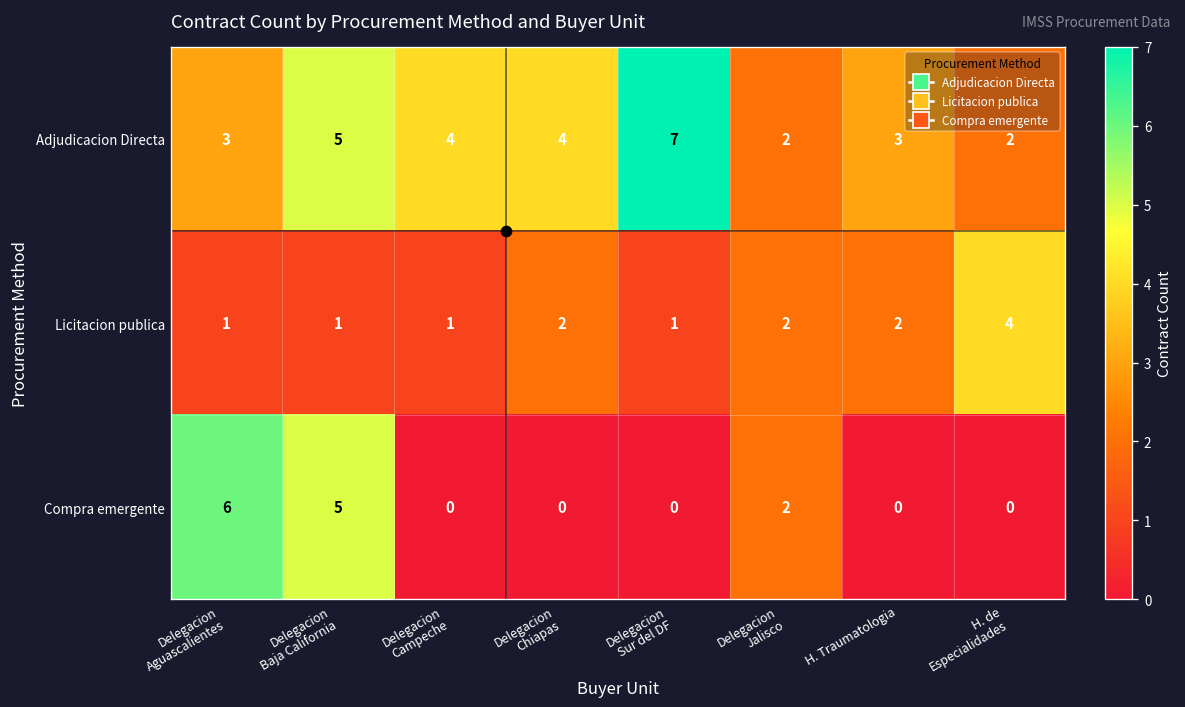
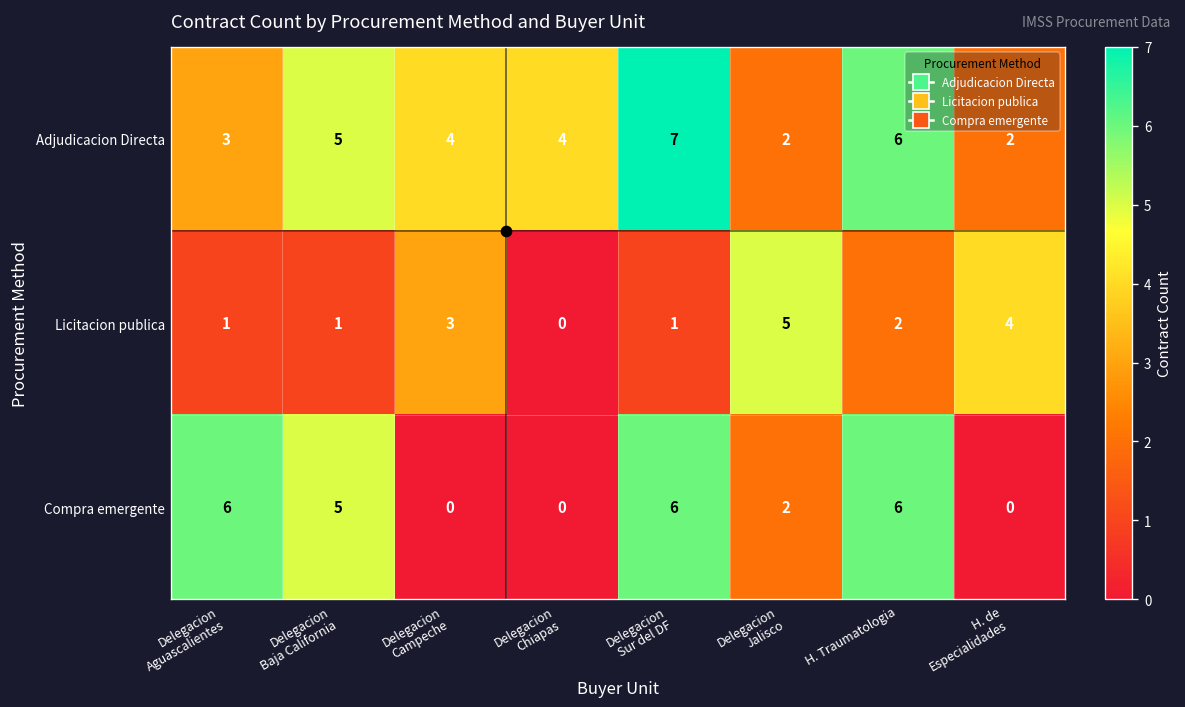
  {
    "Adjudicacion Directa": {
      "Delegacion Aguascalientes": 3,
      "Delegacion Baja California": 5,
      "Delegacion Campeche": 4,
      "Delegacion Chiapas": 4,
      "Delegacion Sur del DF": 7,
      "Delegacion Jalisco": 2,
-     "H. Traumatologia": 3,
+     "H. Traumatologia": 6,
      "H. de Especialidades": 2
    },
    "Licitacion publica": {
      "Delegacion Aguascalientes": 1,
      "Delegacion Baja California": 1,
-     "Delegacion Campeche": 1,
-     "Delegacion Chiapas": 2,
+     "Delegacion Campeche": 3,
+     "Delegacion Chiapas": 0,
      "Delegacion Sur del DF": 1,
-     "Delegacion Jalisco": 2,
+     "Delegacion Jalisco": 5,
      "H. Traumatologia": 2,
      "H. de Especialidades": 4
    },
    "Compra emergente": {
      "Delegacion Aguascalientes": 6,
      "Delegacion Baja California": 5,
      "Delegacion Campeche": 0,
      "Delegacion Chiapas": 0,
-     "Delegacion Sur del DF": 0,
+     "Delegacion Sur del DF": 6,
      "Delegacion Jalisco": 2,
-     "H. Traumatologia": 0,
+     "H. Traumatologia": 6,
      "H. de Especialidades": 0
    }
  }
